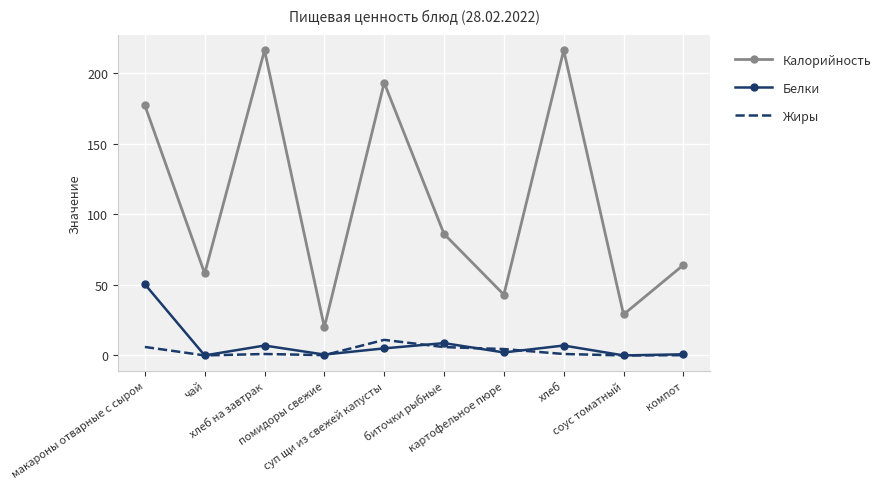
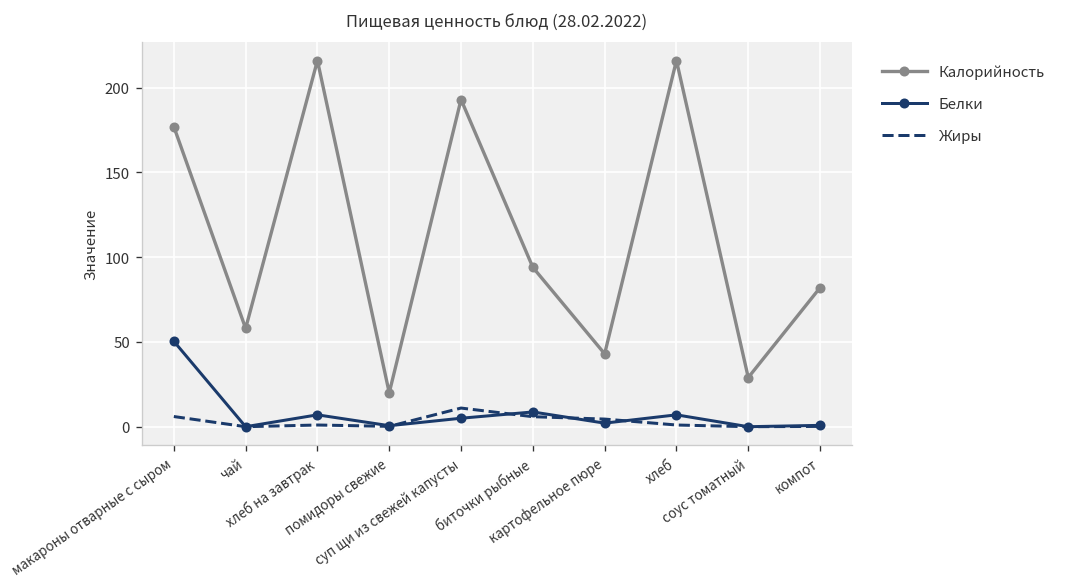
  {
    "Калорийность": {
      "макароны отварные с сыром": 177,
      "чай": 58,
      "хлеб на завтрак": 216,
      "помидоры свежие": 20,
      "суп щи из свежей капусты": 193,
-     "биточки рыбные": 86,
+     "биточки рыбные": 94,
      "картофельное пюре": 43,
      "хлеб": 216,
      "соус томатный": 29,
-     "компот": 64
+     "компот": 82
    }
  }
